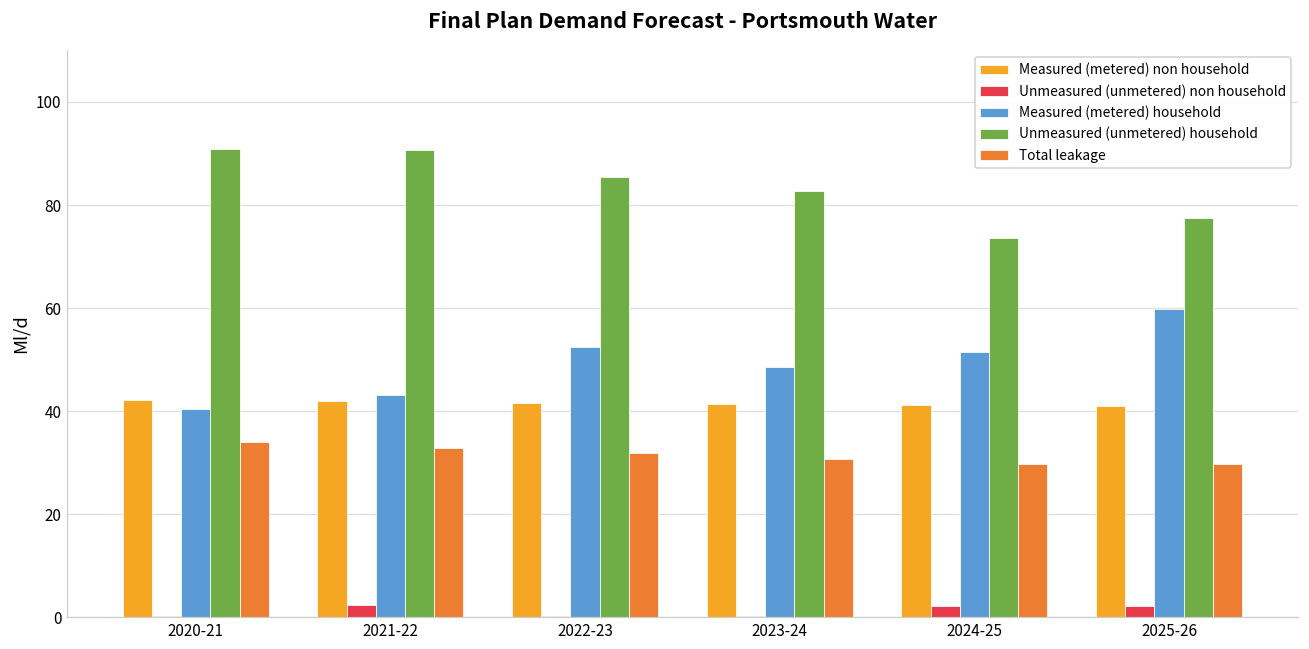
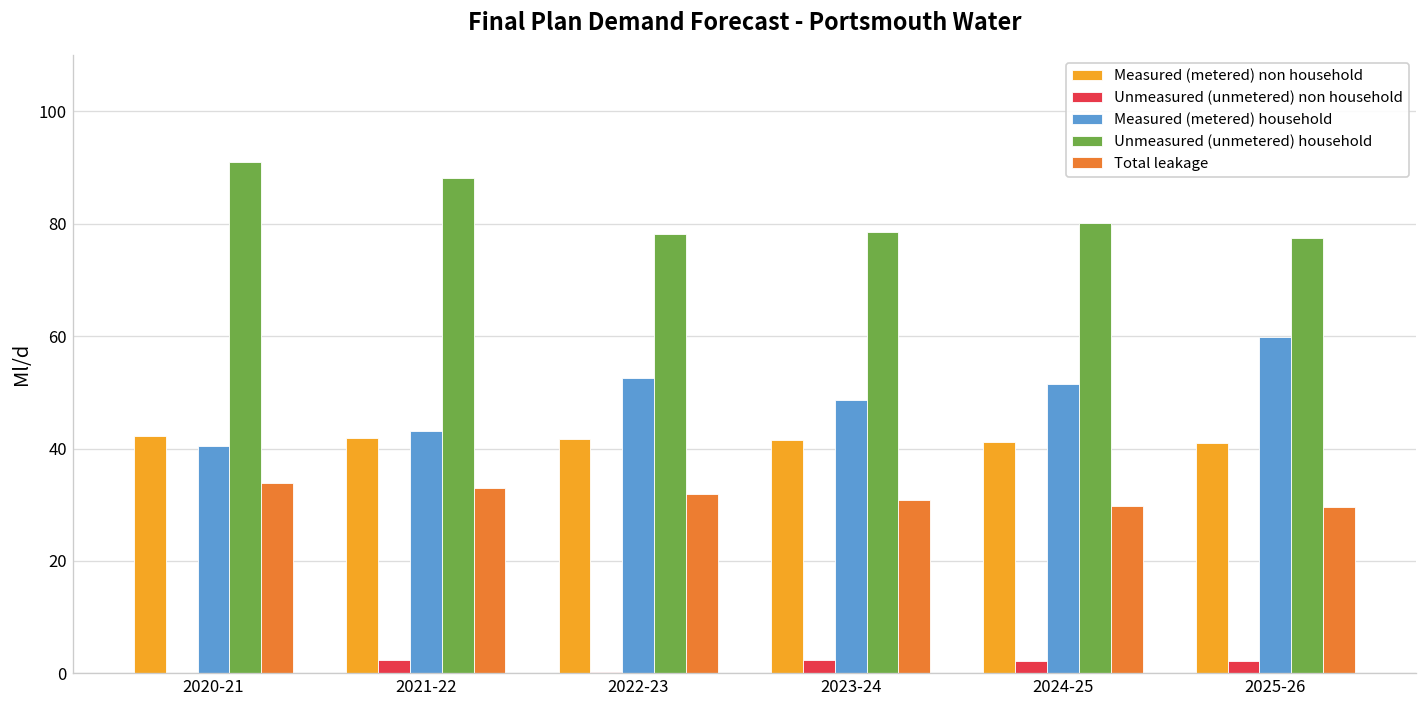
  {
    "Unmeasured (unmetered) non household": {
      "2021-22": 2,
-     "2023-24": 0,
+     "2023-24": 2,
      "2024-25": 2,
      "2025-26": 2
    },
    "Measured (metered) household": {
      "2020-21": 40,
      "2021-22": 43,
      "2022-23": 53,
      "2023-24": 49,
      "2024-25": 51,
      "2025-26": 60
    },
    "Unmeasured (unmetered) household": {
      "2020-21": 91,
-     "2021-22": 91,
-     "2022-23": 85,
-     "2023-24": 83,
-     "2024-25": 74,
+     "2021-22": 88,
+     "2022-23": 78,
+     "2023-24": 79,
+     "2024-25": 80,
      "2025-26": 77
    }
  }
